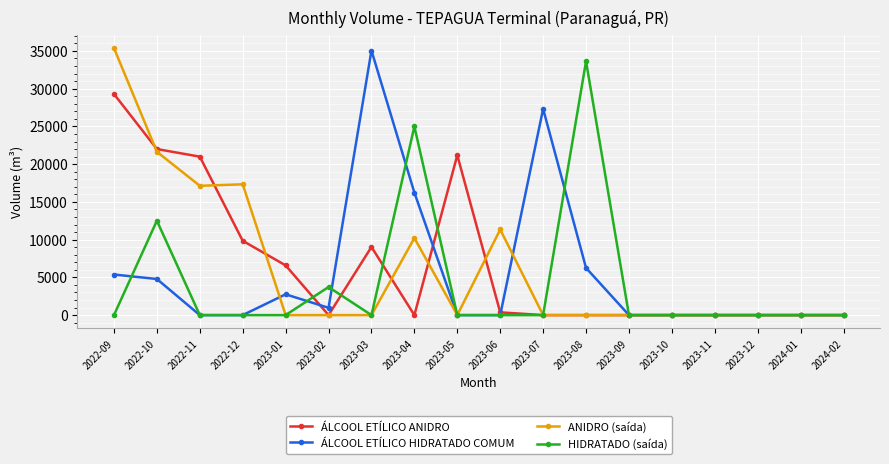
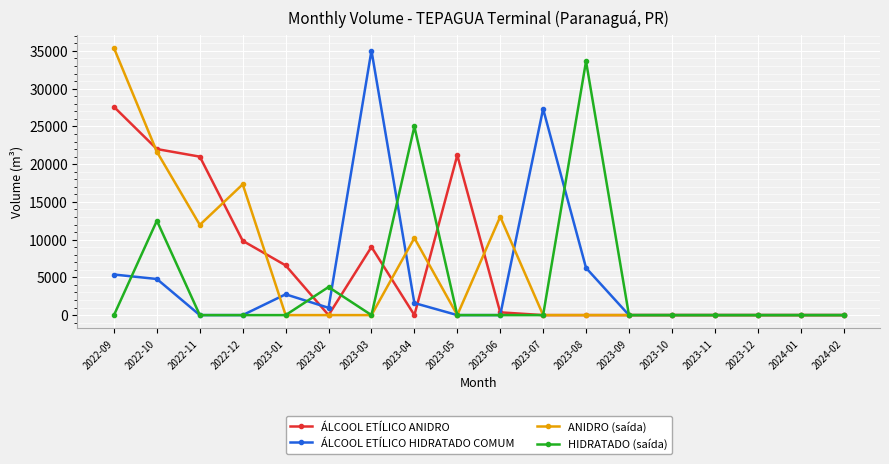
  {
    "ÁLCOOL ETÍLICO ANIDRO": {
-     "2022-09": 29000,
+     "2022-09": 28000,
      "2022-10": 22000,
      "2022-11": 21000,
      "2022-12": 10000,
      "2023-01": 7000,
      "2023-03": 9000,
      "2023-04": 0,
      "2023-05": 21000,
      "2023-06": 0
    },
    "ÁLCOOL ETÍLICO HIDRATADO COMUM": {
      "2022-09": 5000,
      "2022-10": 5000,
      "2023-01": 3000,
      "2023-02": 1000,
      "2023-03": 35000,
-     "2023-04": 16000,
+     "2023-04": 2000,
      "2023-07": 27000,
      "2023-08": 6000
    },
    "ANIDRO (saída)": {
      "2022-09": 35000,
      "2022-10": 22000,
-     "2022-11": 17000,
+     "2022-11": 12000,
      "2022-12": 17000,
      "2023-04": 10000,
-     "2023-06": 11000
+     "2023-06": 13000
    },
    "HIDRATADO (saída)": {
      "2022-09": 0,
      "2022-10": 13000,
      "2023-02": 4000,
      "2023-04": 25000,
      "2023-08": 34000
    }
  }
